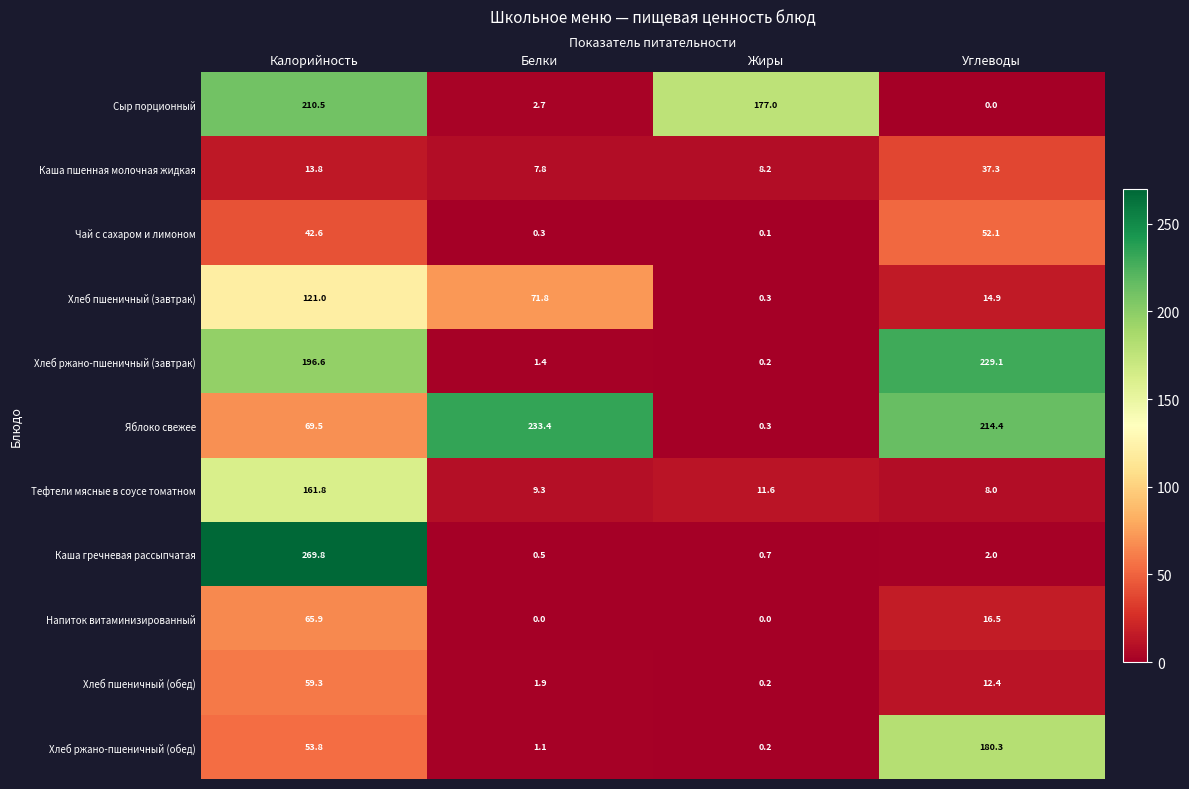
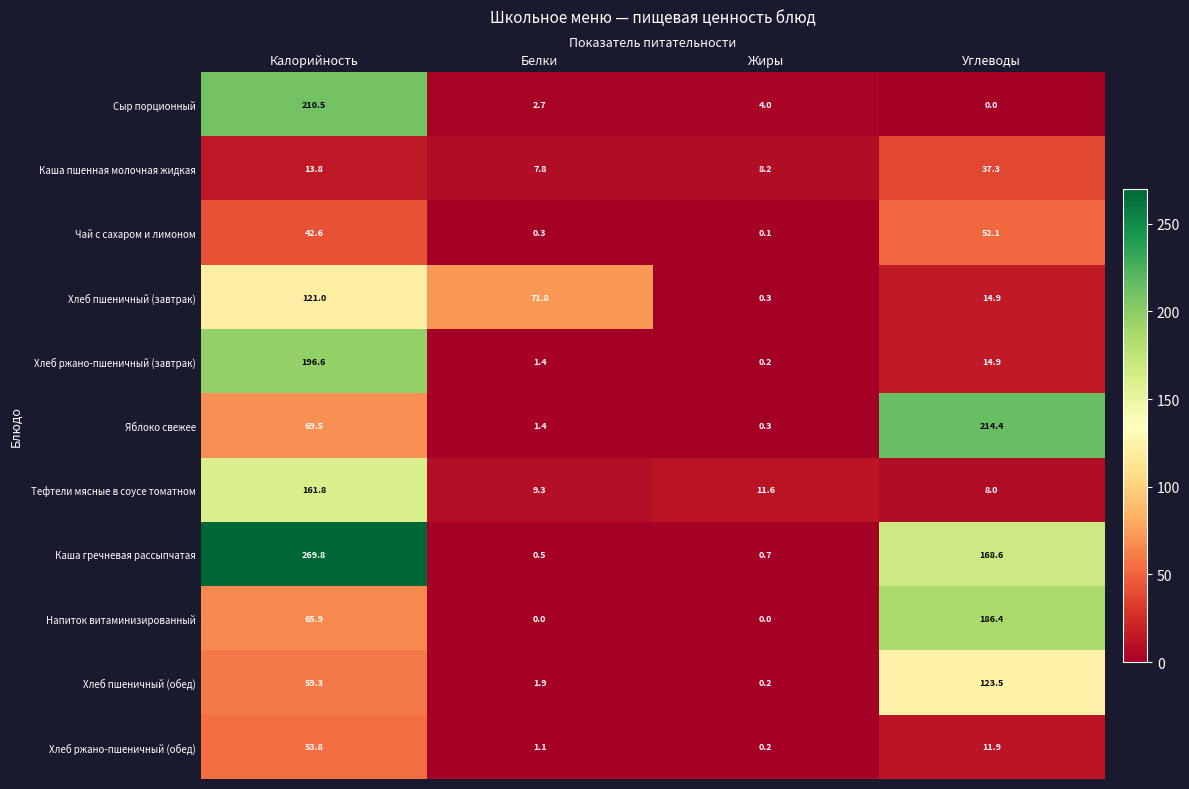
  {
    "Сыр порционный": {
      "Калорийность": 210.5,
      "Белки": 2.7,
-     "Жиры": 177.0,
+     "Жиры": 4.0,
      "Углеводы": 0.0
    },
    "Каша пшенная молочная жидкая": {
      "Калорийность": 13.8,
      "Белки": 7.8,
      "Жиры": 8.2,
      "Углеводы": 37.3
    },
    "Чай с сахаром и лимоном": {
      "Калорийность": 42.6,
      "Белки": 0.3,
      "Жиры": 0.1,
      "Углеводы": 52.1
    },
    "Хлеб пшеничный (завтрак)": {
      "Калорийность": 121.0,
      "Белки": 71.8,
      "Жиры": 0.3,
      "Углеводы": 14.9
    },
    "Хлеб ржано-пшеничный (завтрак)": {
      "Калорийность": 196.6,
      "Белки": 1.4,
      "Жиры": 0.2,
-     "Углеводы": 229.1
+     "Углеводы": 14.9
    },
    "Яблоко свежее": {
      "Калорийность": 69.5,
-     "Белки": 233.4,
+     "Белки": 1.4,
      "Жиры": 0.3,
      "Углеводы": 214.4
    },
    "Тефтели мясные в соусе томатном": {
      "Калорийность": 161.8,
      "Белки": 9.3,
      "Жиры": 11.6,
      "Углеводы": 8.0
    },
    "Каша гречневая рассыпчатая": {
      "Калорийность": 269.8,
      "Белки": 0.5,
      "Жиры": 0.7,
-     "Углеводы": 2.0
+     "Углеводы": 168.6
    },
    "Напиток витаминизированный": {
      "Калорийность": 65.9,
      "Белки": 0.0,
      "Жиры": 0.0,
-     "Углеводы": 16.5
+     "Углеводы": 186.4
    },
    "Хлеб пшеничный (обед)": {
      "Калорийность": 59.3,
      "Белки": 1.9,
      "Жиры": 0.2,
-     "Углеводы": 12.4
+     "Углеводы": 123.5
    },
    "Хлеб ржано-пшеничный (обед)": {
      "Калорийность": 53.8,
      "Белки": 1.1,
      "Жиры": 0.2,
-     "Углеводы": 180.3
+     "Углеводы": 11.9
    }
  }
